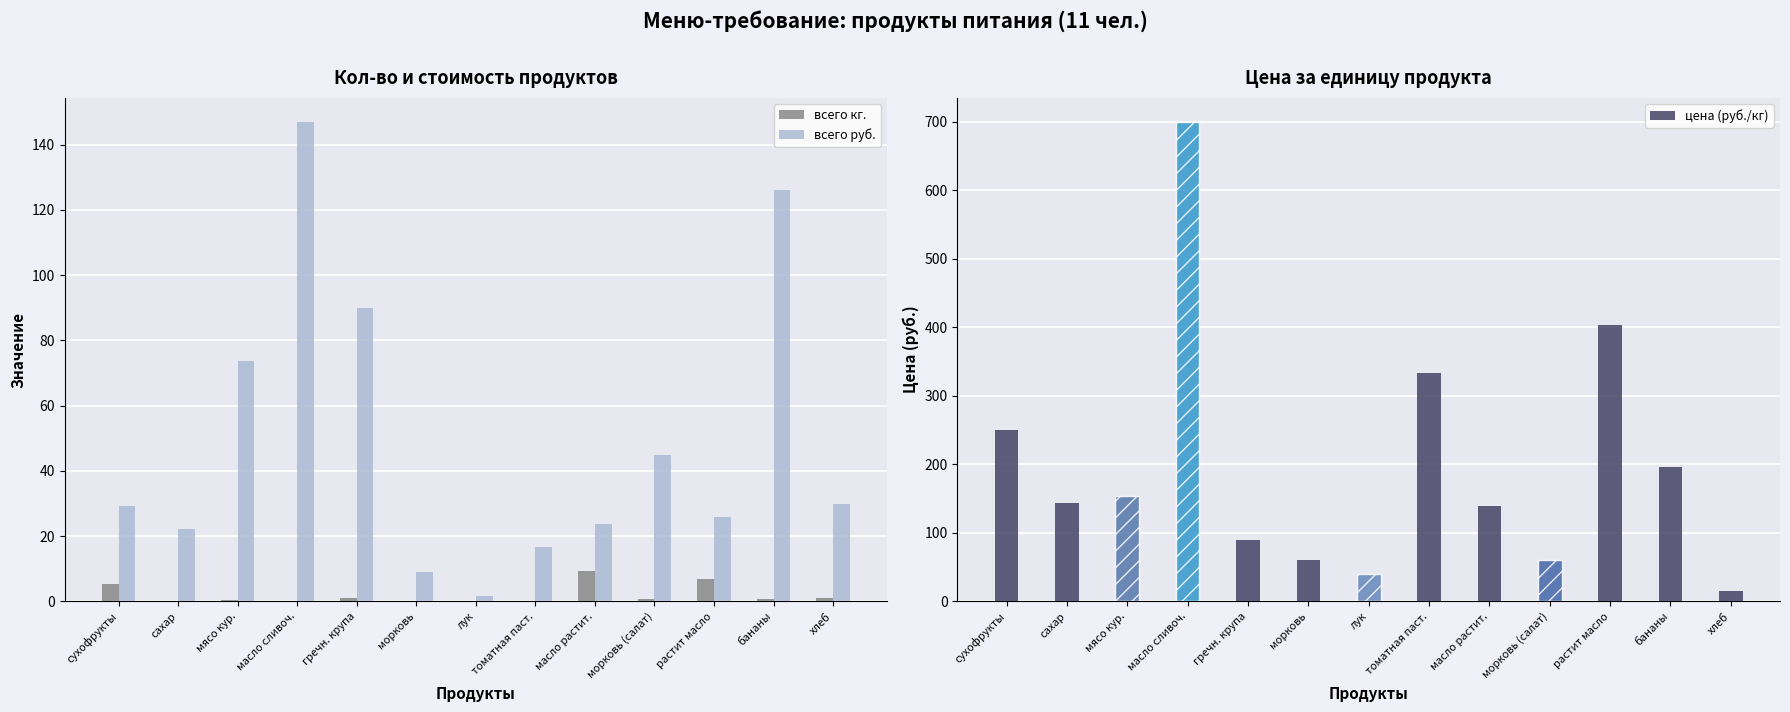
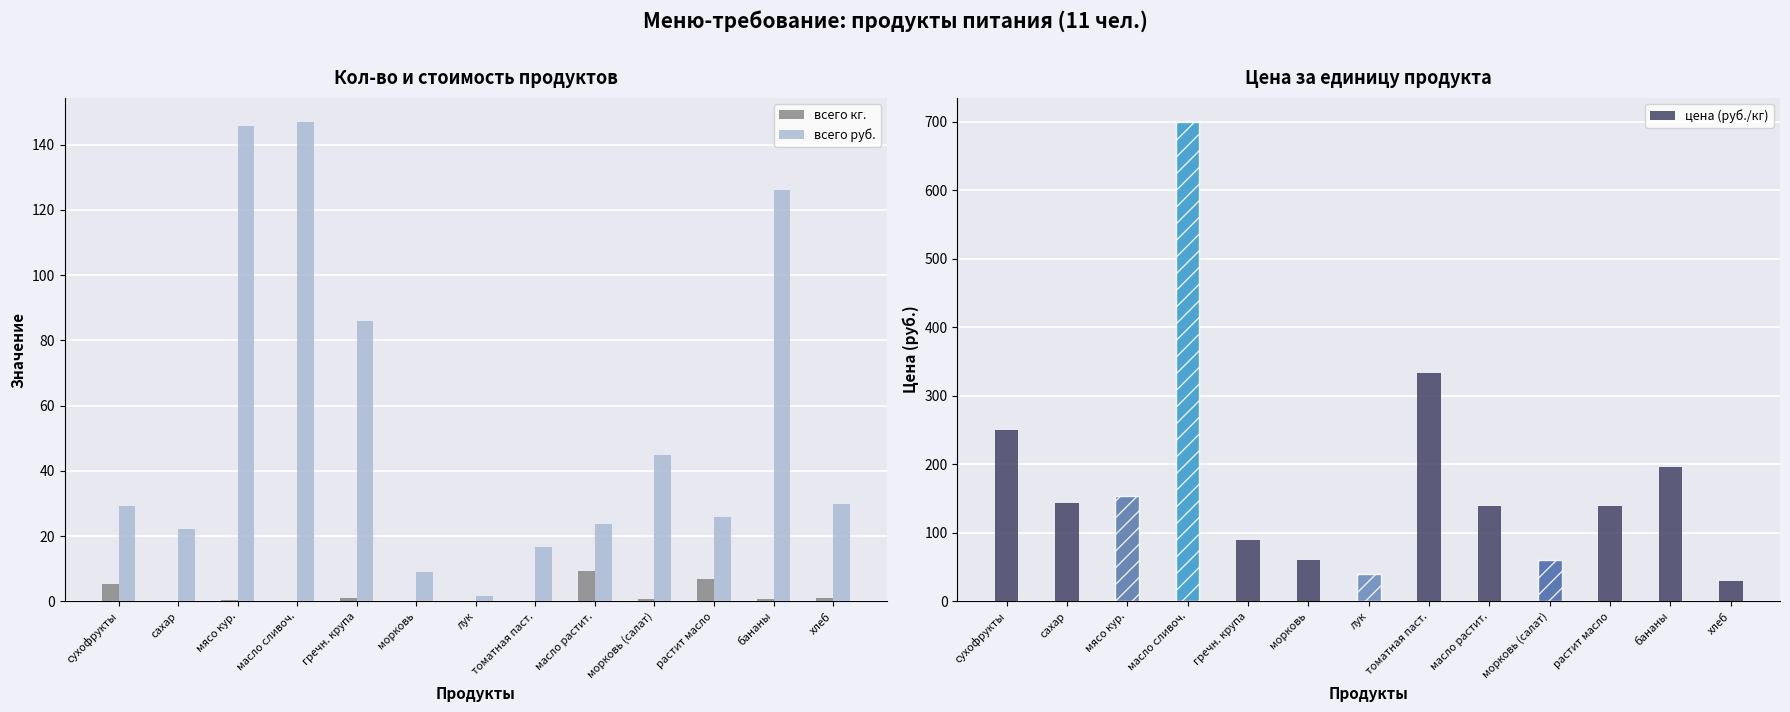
  {
    "Кол-во и стоимость продуктов": {
      "всего кг.": {
        "сухофрукты": 5,
        "гречн. крупа": 1,
        "масло растит.": 9,
        "растит масло": 7,
        "хлеб": 1
      },
      "всего руб.": {
        "сухофрукты": 29,
        "сахар": 22,
-       "мясо кур.": 74,
+       "мясо кур.": 146,
        "масло сливоч.": 147,
-       "гречн. крупа": 90,
+       "гречн. крупа": 86,
        "морковь": 9,
        "лук": 2,
        "томатная паст.": 17,
        "масло растит.": 24,
        "морковь (салат)": 45,
        "растит масло": 26,
        "бананы": 126,
        "хлеб": 30
      }
    },
    "Цена за единицу продукта": {
      "сухофрукты": 250,
      "сахар": 140,
      "мясо кур.": 150,
      "масло сливоч.": 700,
      "гречн. крупа": 90,
      "морковь": 60,
      "лук": 40,
      "томатная паст.": 330,
      "масло растит.": 140,
      "морковь (салат)": 60,
-     "растит масло": 400,
+     "растит масло": 140,
      "бананы": 200,
-     "хлеб": 20
+     "хлеб": 30
    }
  }
